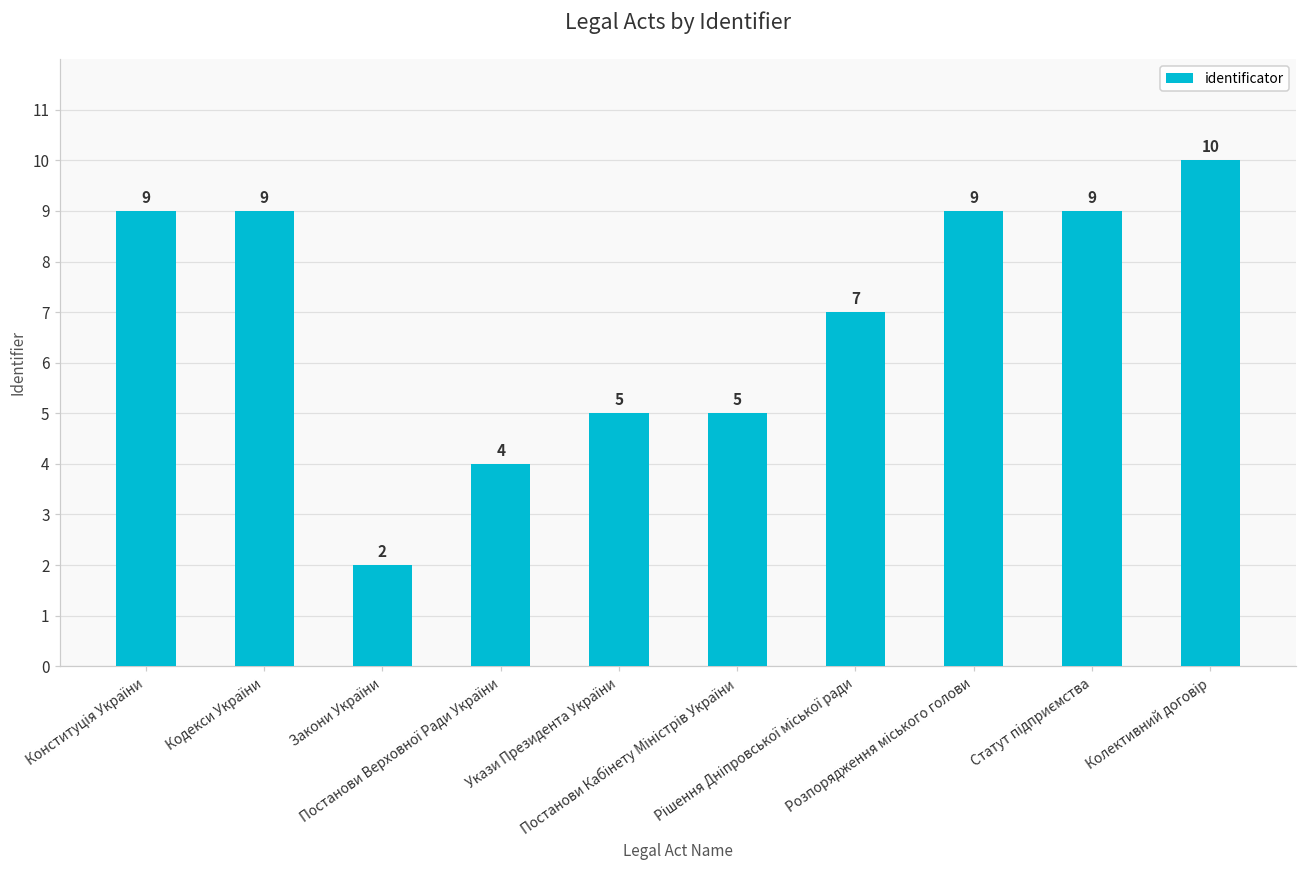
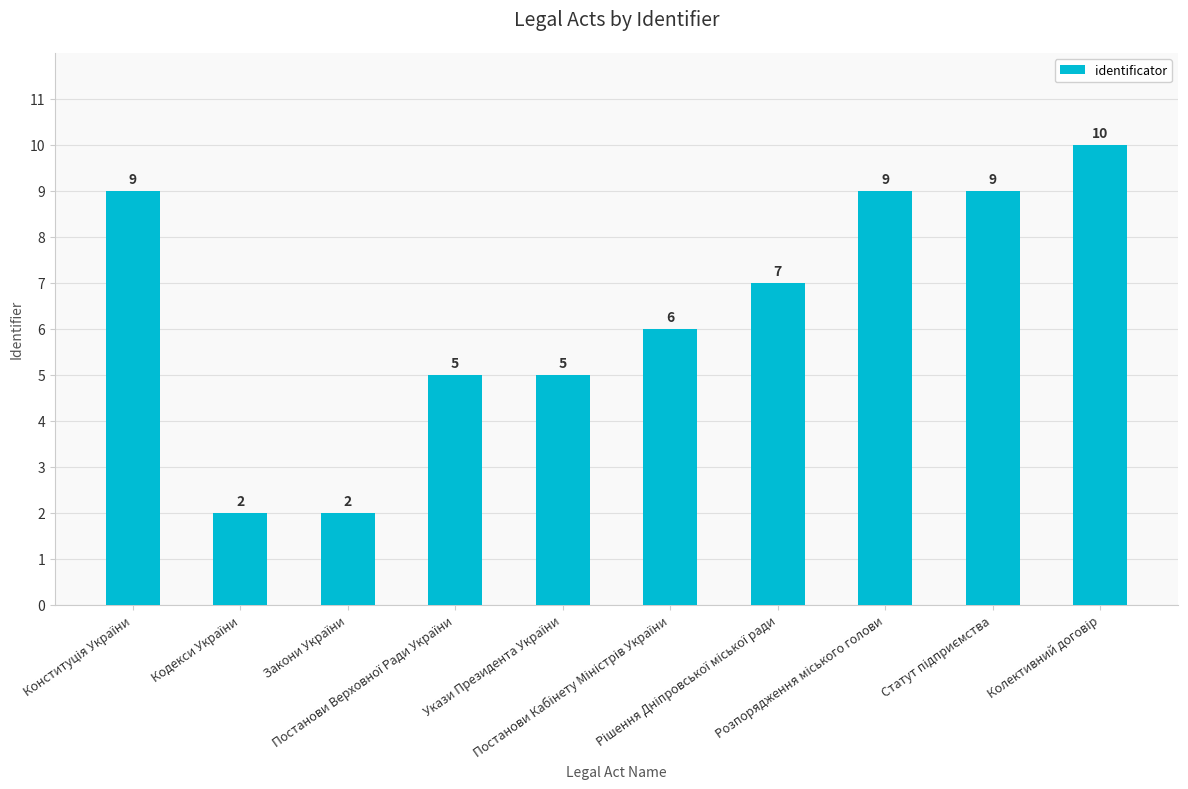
  {
    "Конституція України": 9,
-   "Кодекси України": 9,
+   "Кодекси України": 2,
    "Закони України": 2,
-   "Постанови Верховної Ради України": 4,
+   "Постанови Верховної Ради України": 5,
    "Укази Президента України": 5,
-   "Постанови Кабінету Міністрів України": 5,
+   "Постанови Кабінету Міністрів України": 6,
    "Рішення Дніпровської міської ради": 7,
    "Розпорядження міського голови": 9,
    "Статут підприємства": 9,
    "Колективний договір": 10
  }
